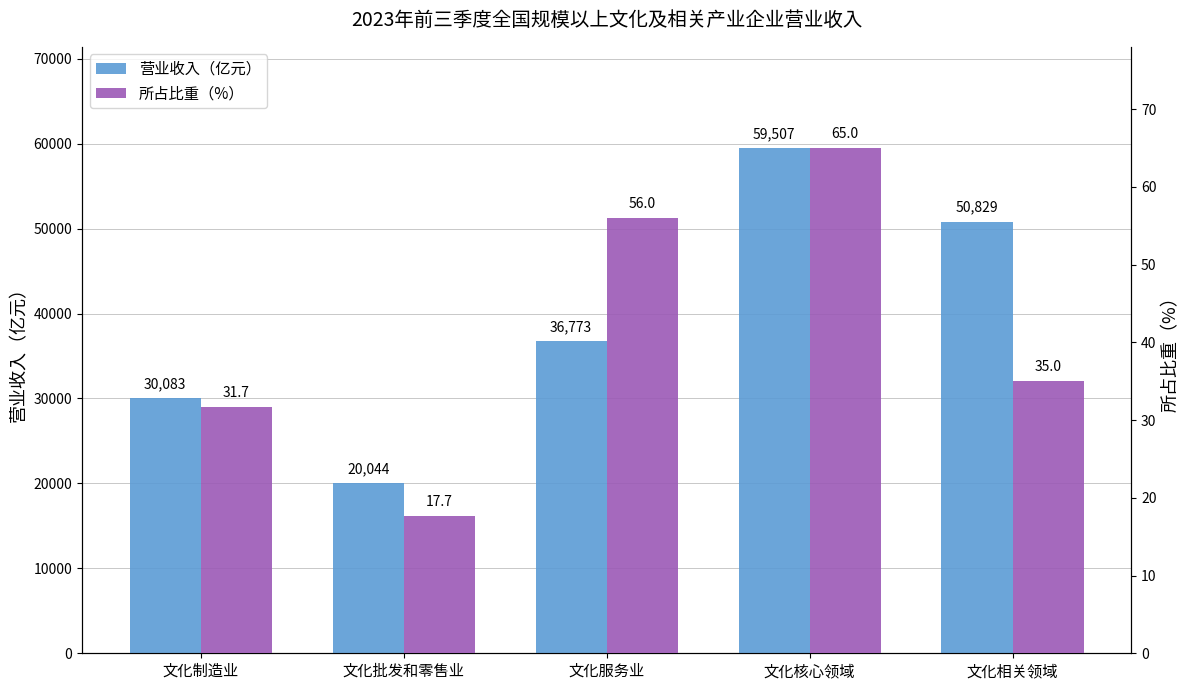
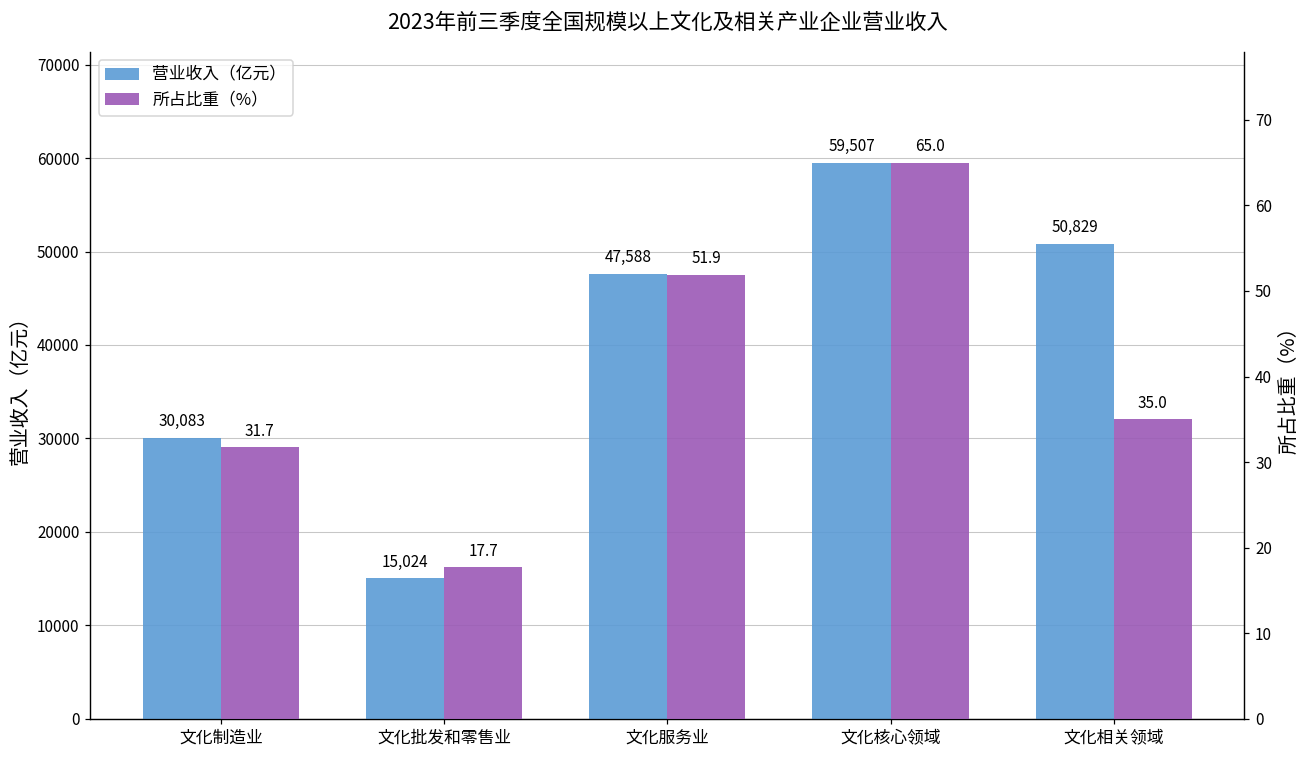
  {
    "营业收入（亿元）": {
      "文化制造业": "30,083",
-     "文化批发和零售业": "20,044",
-     "文化服务业": "36,773",
+     "文化批发和零售业": "15,024",
+     "文化服务业": "47,588",
      "文化核心领域": "59,507",
      "文化相关领域": "50,829"
    },
    "所占比重（%）": {
      "文化制造业": "31.7",
      "文化批发和零售业": "17.7",
-     "文化服务业": "56.0",
+     "文化服务业": "51.9",
      "文化核心领域": "65.0",
      "文化相关领域": "35.0"
    }
  }
